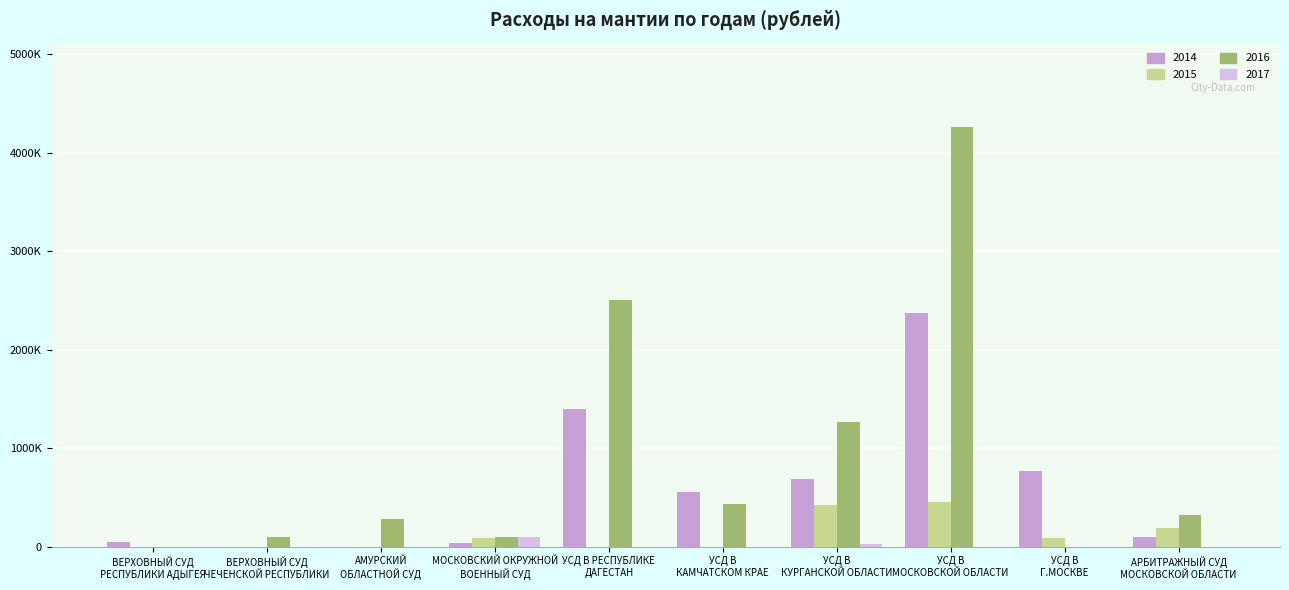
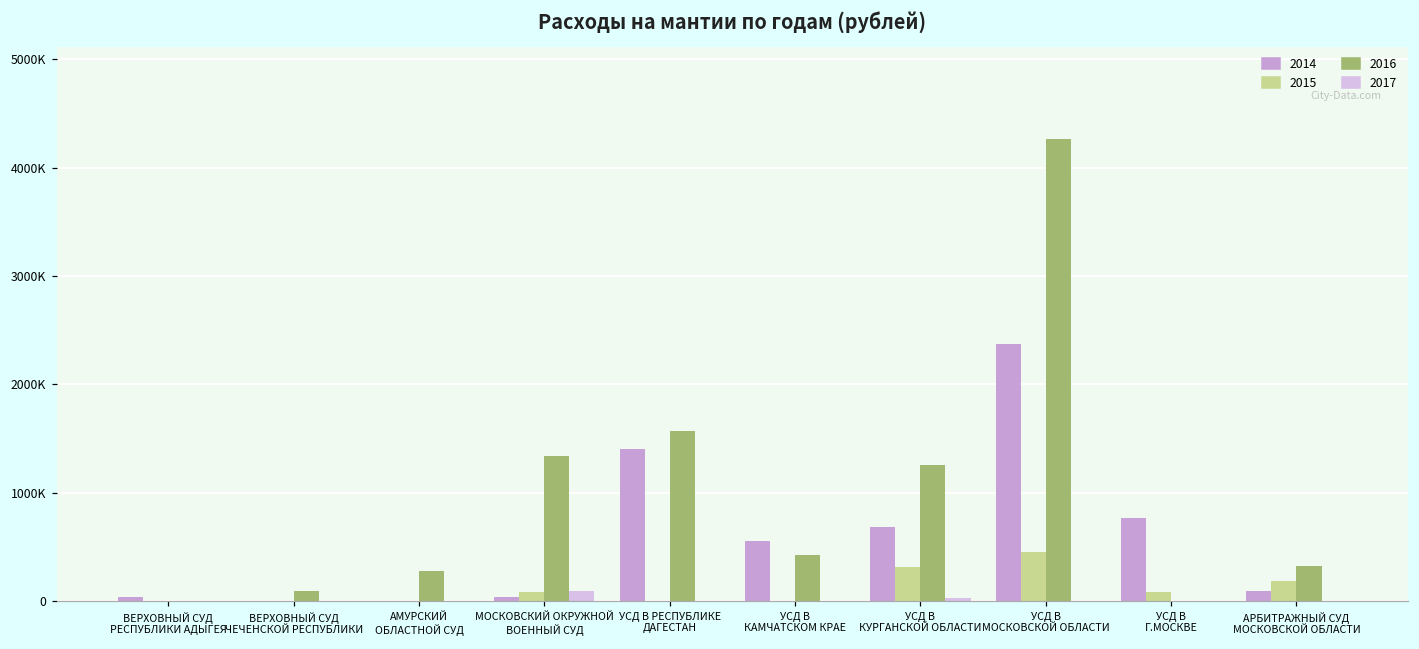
  {
    "2015": {
      "ВЕРХОВНЫЙ СУД РЕСПУБЛИКИ АДЫГЕЯ": 0,
      "ВЕРХОВНЫЙ СУД ЧЕЧЕНСКОЙ РЕСПУБЛИКИ": 0,
      "АМУРСКИЙ ОБЛАСТНОЙ СУД": 0,
      "МОСКОВСКИЙ ОКРУЖНОЙ ВОЕННЫЙ СУД": 100000,
      "УСД В РЕСПУБЛИКЕ ДАГЕСТАН": 0,
      "УСД В КАМЧАТСКОМ КРАЕ": 0,
-     "УСД В КУРГАНСКОЙ ОБЛАСТИ": 400000,
+     "УСД В КУРГАНСКОЙ ОБЛАСТИ": 300000,
      "УСД В МОСКОВСКОЙ ОБЛАСТИ": 500000,
      "УСД В Г.МОСКВЕ": 100000,
      "АРБИТРАЖНЫЙ СУД МОСКОВСКОЙ ОБЛАСТИ": 200000
    },
    "2016": {
      "ВЕРХОВНЫЙ СУД РЕСПУБЛИКИ АДЫГЕЯ": 0,
      "ВЕРХОВНЫЙ СУД ЧЕЧЕНСКОЙ РЕСПУБЛИКИ": 100000,
      "АМУРСКИЙ ОБЛАСТНОЙ СУД": 300000,
-     "МОСКОВСКИЙ ОКРУЖНОЙ ВОЕННЫЙ СУД": 100000,
-     "УСД В РЕСПУБЛИКЕ ДАГЕСТАН": 2500000,
+     "МОСКОВСКИЙ ОКРУЖНОЙ ВОЕННЫЙ СУД": 1300000,
+     "УСД В РЕСПУБЛИКЕ ДАГЕСТАН": 1600000,
      "УСД В КАМЧАТСКОМ КРАЕ": 400000,
      "УСД В КУРГАНСКОЙ ОБЛАСТИ": 1300000,
      "УСД В МОСКОВСКОЙ ОБЛАСТИ": 4300000,
      "УСД В Г.МОСКВЕ": 0,
      "АРБИТРАЖНЫЙ СУД МОСКОВСКОЙ ОБЛАСТИ": 300000
    }
  }
